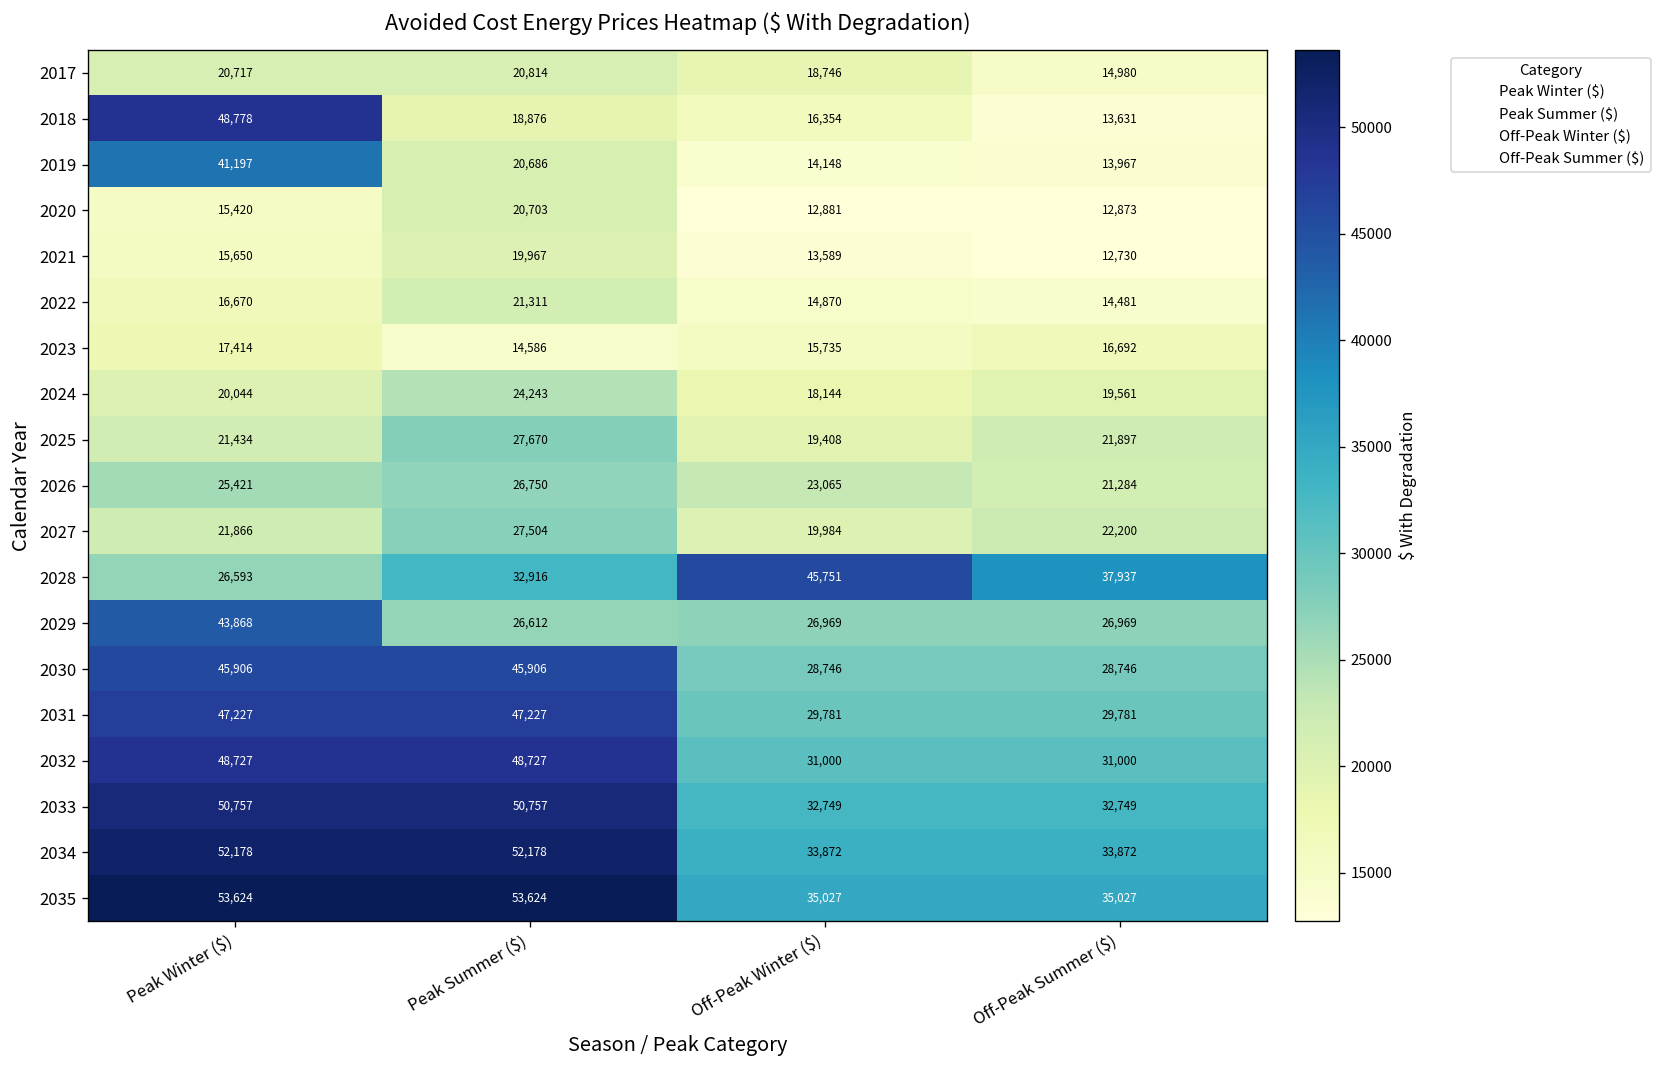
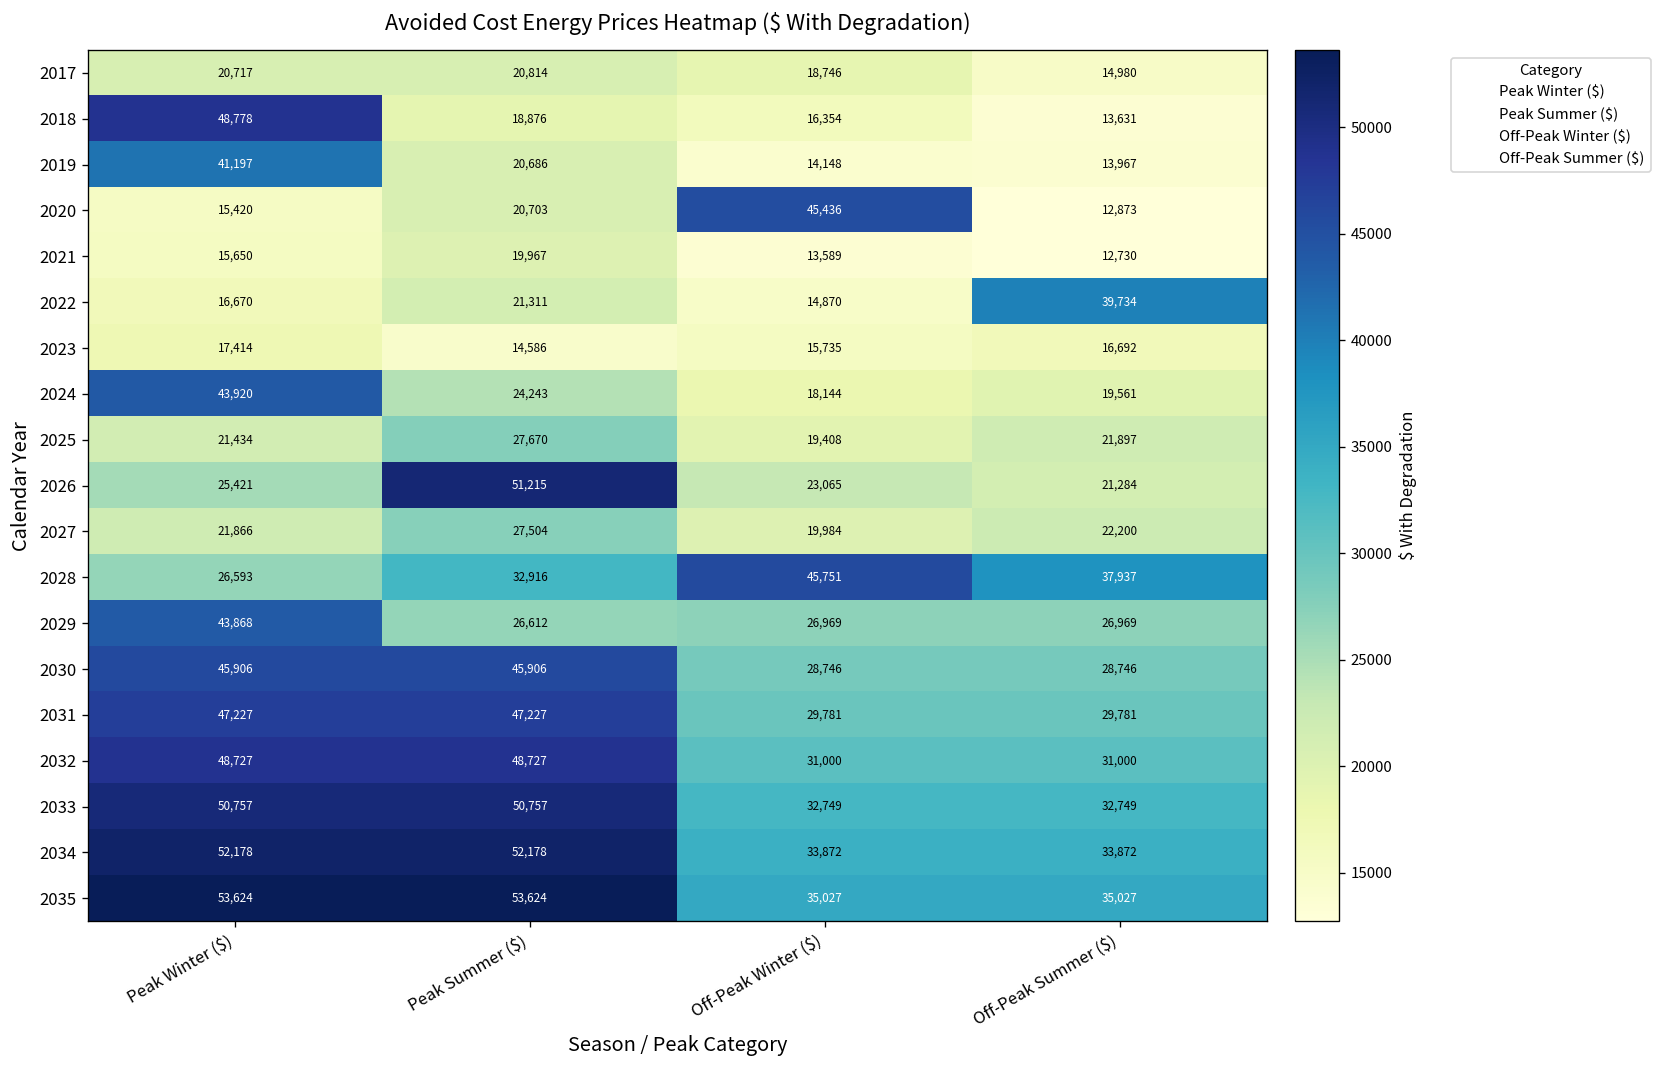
  {
    "2017": {
      "Peak Winter ($)": "20,717",
      "Peak Summer ($)": "20,814",
      "Off-Peak Winter ($)": "18,746",
      "Off-Peak Summer ($)": "14,980"
    },
    "2018": {
      "Peak Winter ($)": "48,778",
      "Peak Summer ($)": "18,876",
      "Off-Peak Winter ($)": "16,354",
      "Off-Peak Summer ($)": "13,631"
    },
    "2019": {
      "Peak Winter ($)": "41,197",
      "Peak Summer ($)": "20,686",
      "Off-Peak Winter ($)": "14,148",
      "Off-Peak Summer ($)": "13,967"
    },
    "2020": {
      "Peak Winter ($)": "15,420",
      "Peak Summer ($)": "20,703",
-     "Off-Peak Winter ($)": "12,881",
+     "Off-Peak Winter ($)": "45,436",
      "Off-Peak Summer ($)": "12,873"
    },
    "2021": {
      "Peak Winter ($)": "15,650",
      "Peak Summer ($)": "19,967",
      "Off-Peak Winter ($)": "13,589",
      "Off-Peak Summer ($)": "12,730"
    },
    "2022": {
      "Peak Winter ($)": "16,670",
      "Peak Summer ($)": "21,311",
      "Off-Peak Winter ($)": "14,870",
-     "Off-Peak Summer ($)": "14,481"
+     "Off-Peak Summer ($)": "39,734"
    },
    "2023": {
      "Peak Winter ($)": "17,414",
      "Peak Summer ($)": "14,586",
      "Off-Peak Winter ($)": "15,735",
      "Off-Peak Summer ($)": "16,692"
    },
    "2024": {
-     "Peak Winter ($)": "20,044",
+     "Peak Winter ($)": "43,920",
      "Peak Summer ($)": "24,243",
      "Off-Peak Winter ($)": "18,144",
      "Off-Peak Summer ($)": "19,561"
    },
    "2025": {
      "Peak Winter ($)": "21,434",
      "Peak Summer ($)": "27,670",
      "Off-Peak Winter ($)": "19,408",
      "Off-Peak Summer ($)": "21,897"
    },
    "2026": {
      "Peak Winter ($)": "25,421",
-     "Peak Summer ($)": "26,750",
+     "Peak Summer ($)": "51,215",
      "Off-Peak Winter ($)": "23,065",
      "Off-Peak Summer ($)": "21,284"
    },
    "2027": {
      "Peak Winter ($)": "21,866",
      "Peak Summer ($)": "27,504",
      "Off-Peak Winter ($)": "19,984",
      "Off-Peak Summer ($)": "22,200"
    },
    "2028": {
      "Peak Winter ($)": "26,593",
      "Peak Summer ($)": "32,916",
      "Off-Peak Winter ($)": "45,751",
      "Off-Peak Summer ($)": "37,937"
    },
    "2029": {
      "Peak Winter ($)": "43,868",
      "Peak Summer ($)": "26,612",
      "Off-Peak Winter ($)": "26,969",
      "Off-Peak Summer ($)": "26,969"
    },
    "2030": {
      "Peak Winter ($)": "45,906",
      "Peak Summer ($)": "45,906",
      "Off-Peak Winter ($)": "28,746",
      "Off-Peak Summer ($)": "28,746"
    },
    "2031": {
      "Peak Winter ($)": "47,227",
      "Peak Summer ($)": "47,227",
      "Off-Peak Winter ($)": "29,781",
      "Off-Peak Summer ($)": "29,781"
    },
    "2032": {
      "Peak Winter ($)": "48,727",
      "Peak Summer ($)": "48,727",
      "Off-Peak Winter ($)": "31,000",
      "Off-Peak Summer ($)": "31,000"
    },
    "2033": {
      "Peak Winter ($)": "50,757",
      "Peak Summer ($)": "50,757",
      "Off-Peak Winter ($)": "32,749",
      "Off-Peak Summer ($)": "32,749"
    },
    "2034": {
      "Peak Winter ($)": "52,178",
      "Peak Summer ($)": "52,178",
      "Off-Peak Winter ($)": "33,872",
      "Off-Peak Summer ($)": "33,872"
    },
    "2035": {
      "Peak Winter ($)": "53,624",
      "Peak Summer ($)": "53,624",
      "Off-Peak Winter ($)": "35,027",
      "Off-Peak Summer ($)": "35,027"
    }
  }
